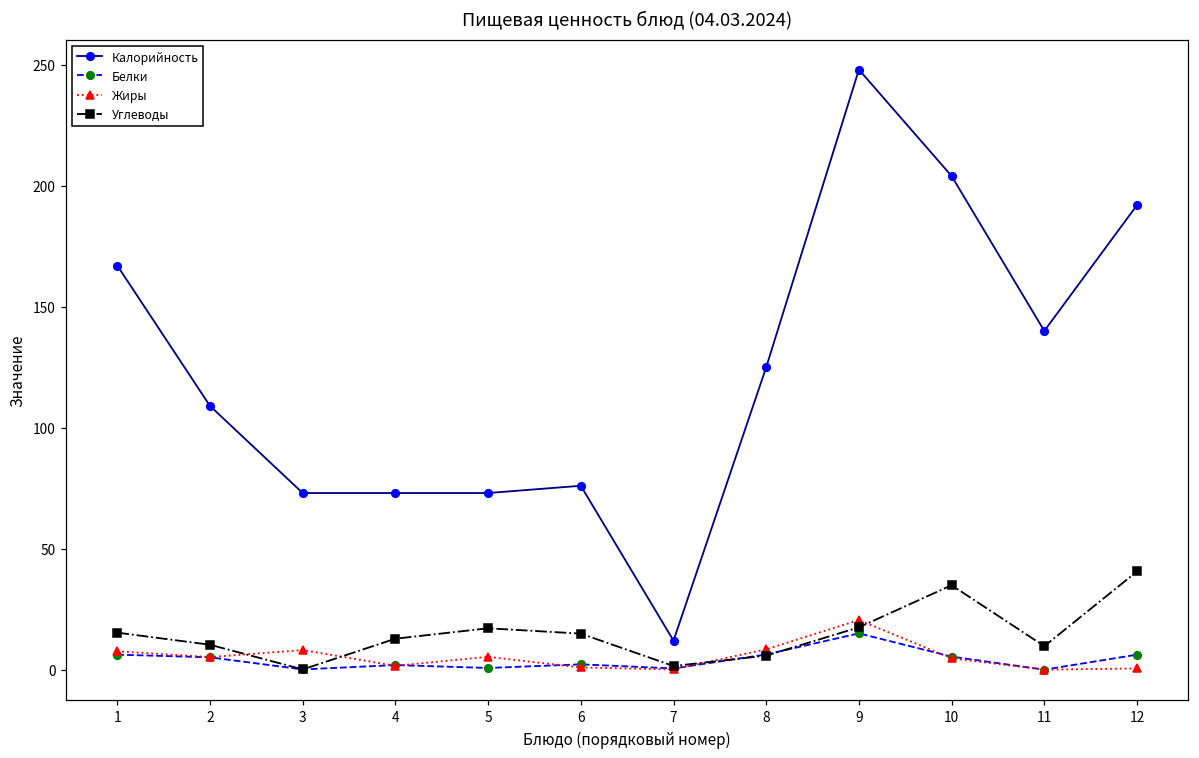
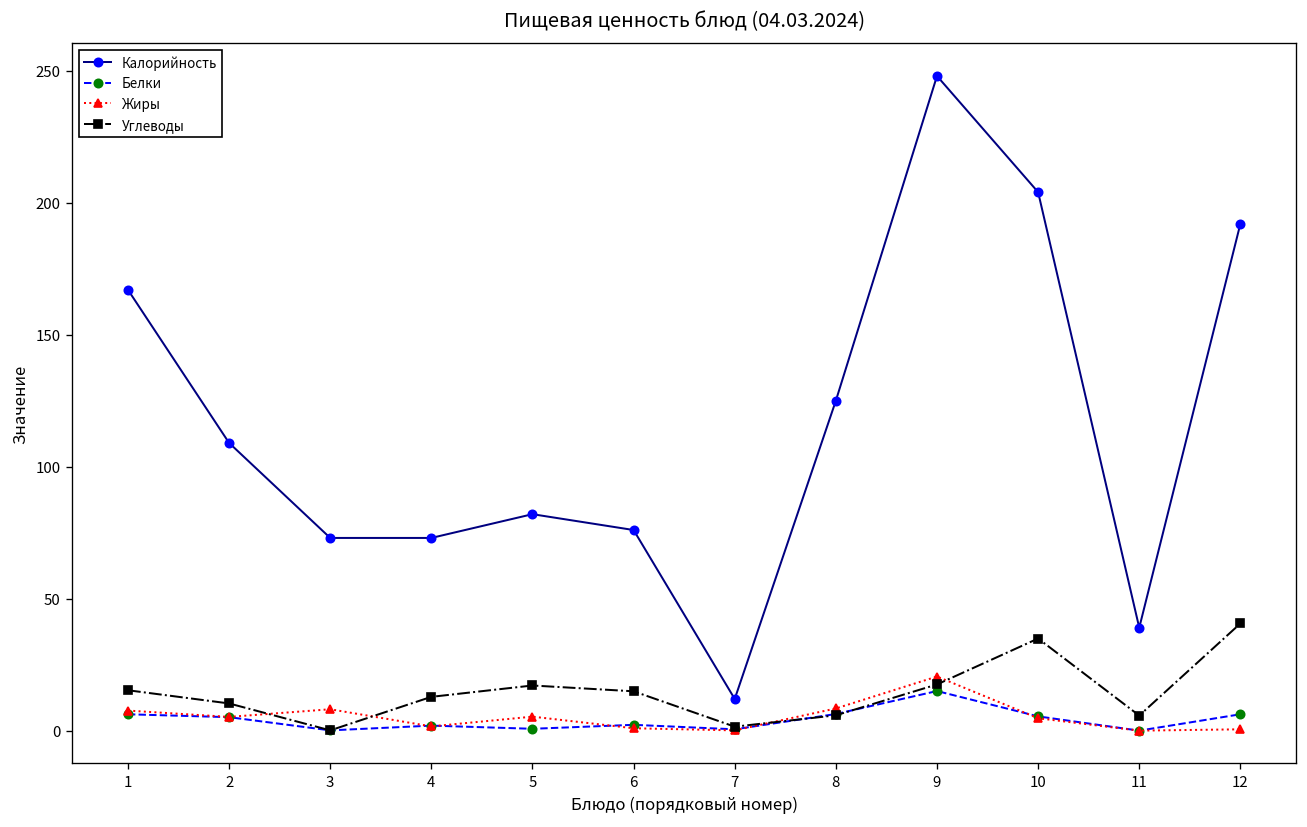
  {
    "Калорийность": {
      "1": 167,
      "2": 109,
      "3": 73,
      "4": 73,
-     "5": 73,
+     "5": 82,
      "6": 76,
      "7": 12,
      "8": 125,
      "9": 248,
      "10": 204,
-     "11": 140,
+     "11": 39,
      "12": 192
    },
    "Белки": {
      "1": 6,
      "5": 1,
      "6": 2,
      "9": 15,
      "12": 6
    },
    "Жиры": {
      "1": 8,
      "3": 8,
      "5": 5,
      "6": 1,
      "8": 8,
      "9": 21,
      "12": 1
    },
    "Углеводы": {
      "1": 15,
      "2": 10,
      "4": 13,
      "5": 17,
      "6": 15,
      "9": 18,
      "10": 35,
-     "11": 10,
+     "11": 6,
      "12": 41
    }
  }
